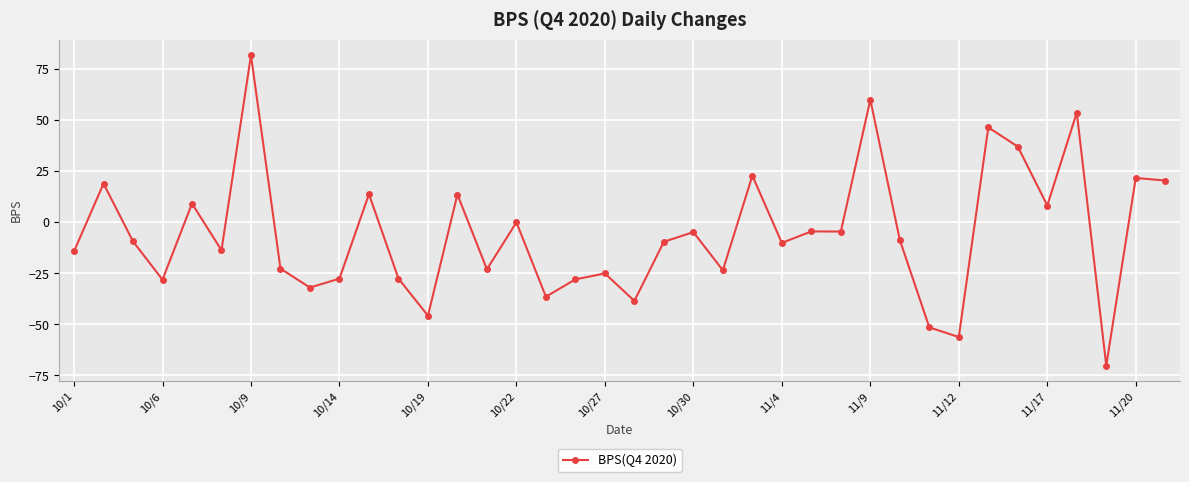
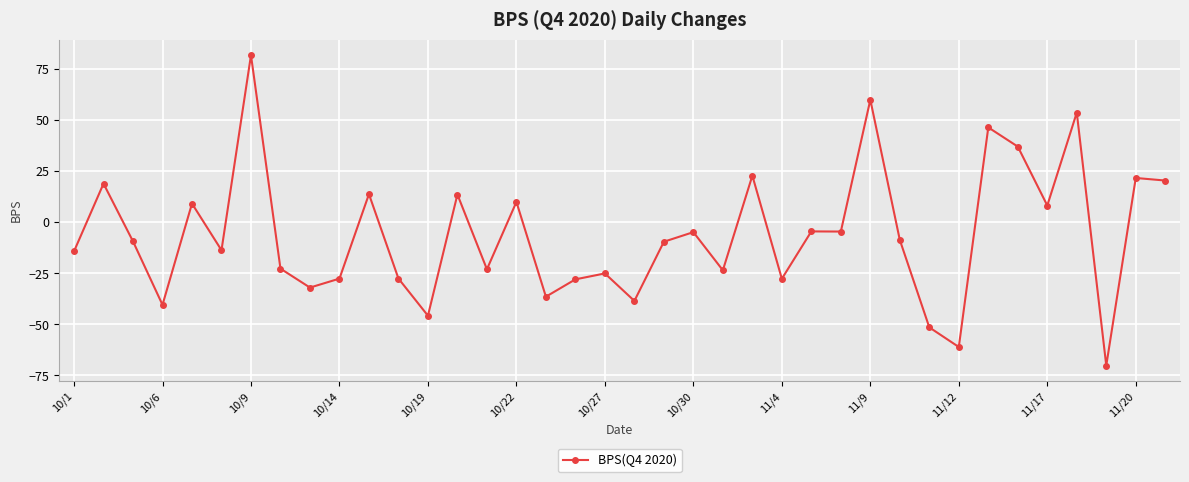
  {
    "10/1": -14,
-   "10/6": -28,
+   "10/6": -40,
    "10/9": 82,
    "10/14": -28,
    "10/19": -46,
-   "10/22": 0,
+   "10/22": 10,
    "10/27": -25,
    "10/30": -5,
-   "11/4": -10,
+   "11/4": -28,
    "11/9": 60,
-   "11/12": -56,
+   "11/12": -61,
    "11/17": 8,
    "11/20": 22
  }
